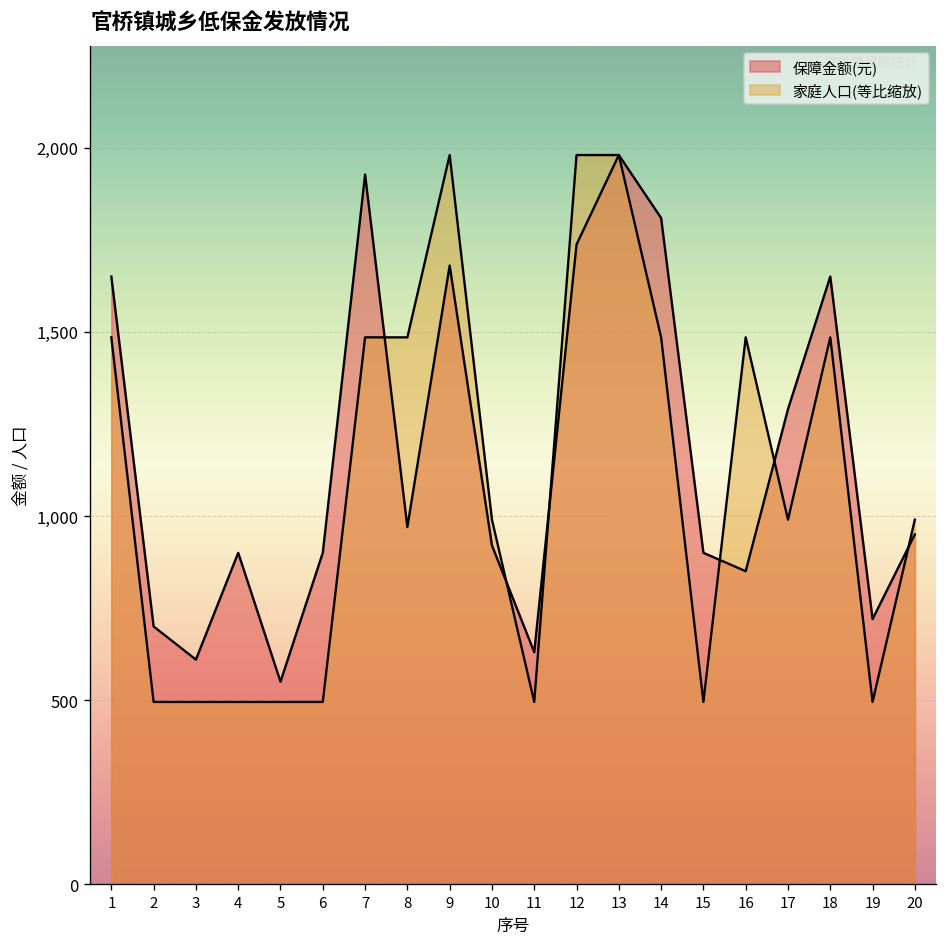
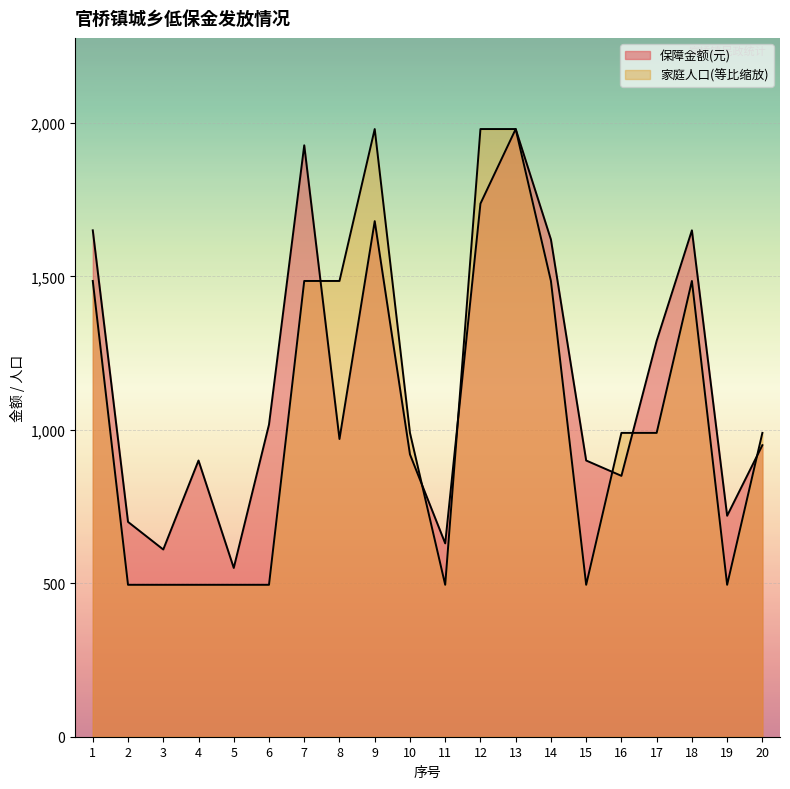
  {
    "保障金额(元)": {
      "1": "1,650",
      "2": "700",
      "3": "610",
      "4": "900",
      "5": "550",
-     "6": "900",
+     "6": "1,020",
      "7": "1,930",
      "8": "970",
      "9": "1,680",
      "10": "920",
      "11": "630",
      "12": "1,740",
-     "14": "1,810",
+     "14": "1,620",
      "15": "900",
      "16": "850",
      "17": "1,290",
      "18": "1,650",
      "19": "720",
      "20": "950"
    },
    "家庭人口(等比缩放)": {
      "1": "1,490",
      "2": "500",
      "3": "500",
      "4": "500",
      "5": "500",
      "6": "500",
      "7": "1,490",
      "8": "1,490",
      "9": "1,980",
      "10": "990",
      "11": "500",
      "12": "1,980",
      "14": "1,490",
      "15": "500",
-     "16": "1,490",
+     "16": "990",
      "17": "990",
      "18": "1,490",
      "19": "500",
      "20": "990"
    }
  }
